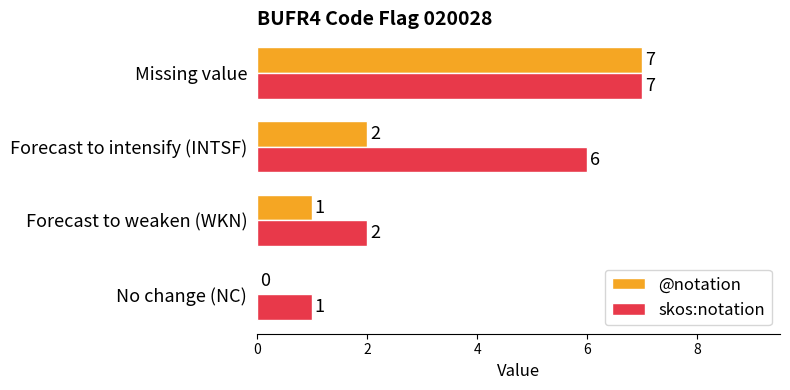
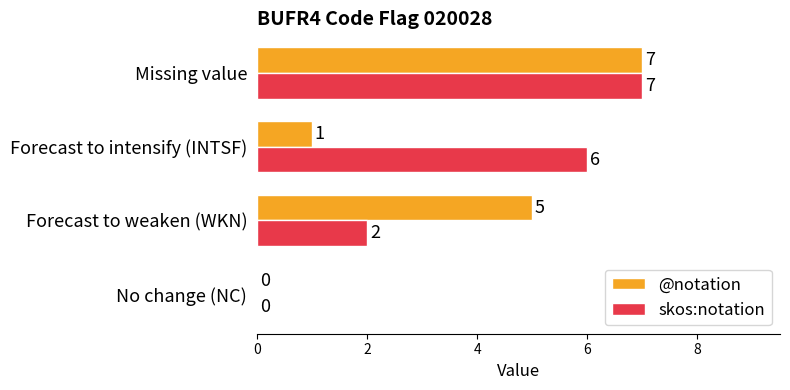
  {
    "@notation": {
      "Missing value": 7,
-     "Forecast to intensify (INTSF)": 2,
-     "Forecast to weaken (WKN)": 1,
+     "Forecast to intensify (INTSF)": 1,
+     "Forecast to weaken (WKN)": 5,
      "No change (NC)": 0
    },
    "skos:notation": {
      "Missing value": 7,
      "Forecast to intensify (INTSF)": 6,
      "Forecast to weaken (WKN)": 2,
-     "No change (NC)": 1
+     "No change (NC)": 0
    }
  }
